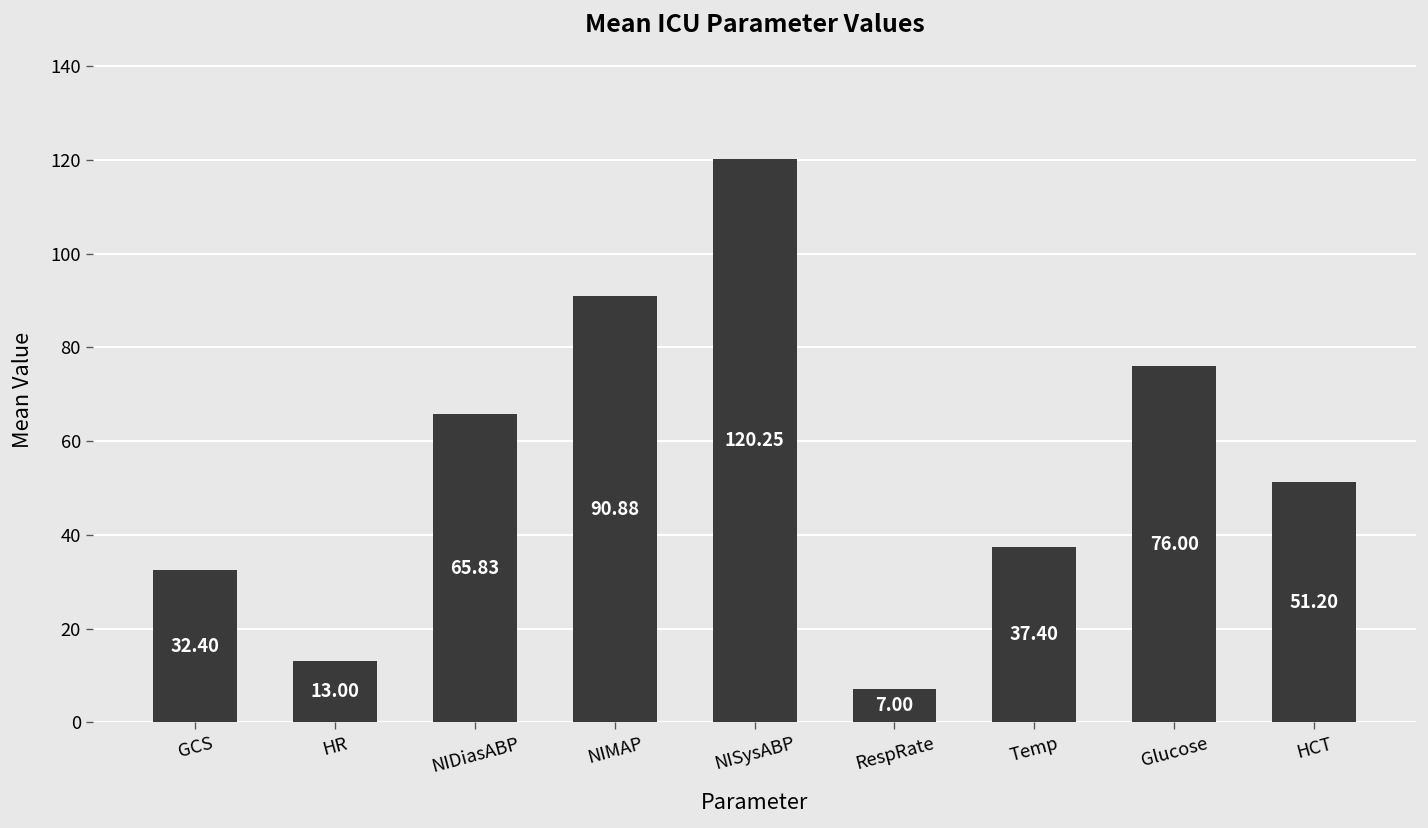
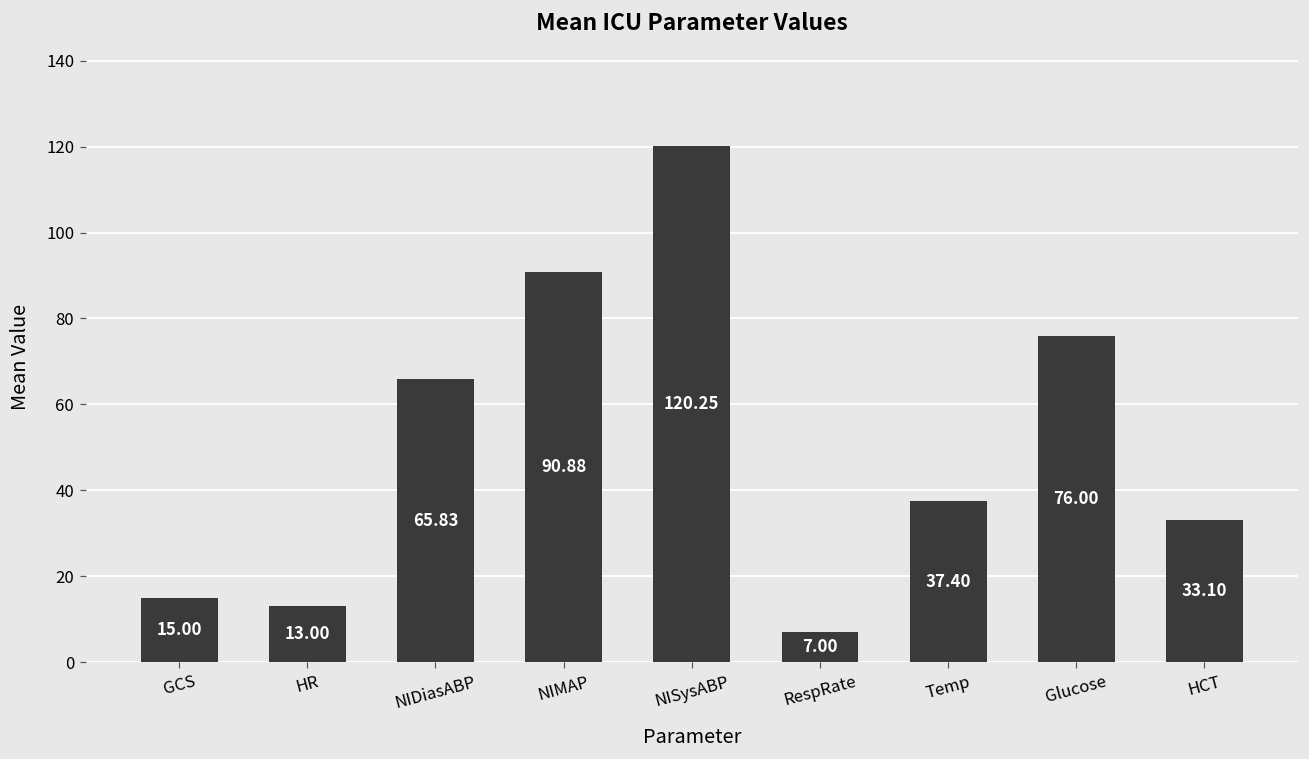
  {
-   "GCS": 32.40,
+   "GCS": 15.00,
    "HR": 13.00,
    "NIDiasABP": 65.83,
    "NIMAP": 90.88,
    "NISysABP": 120.25,
    "RespRate": 7.00,
    "Temp": 37.40,
    "Glucose": 76.00,
-   "HCT": 51.20
+   "HCT": 33.10
  }
